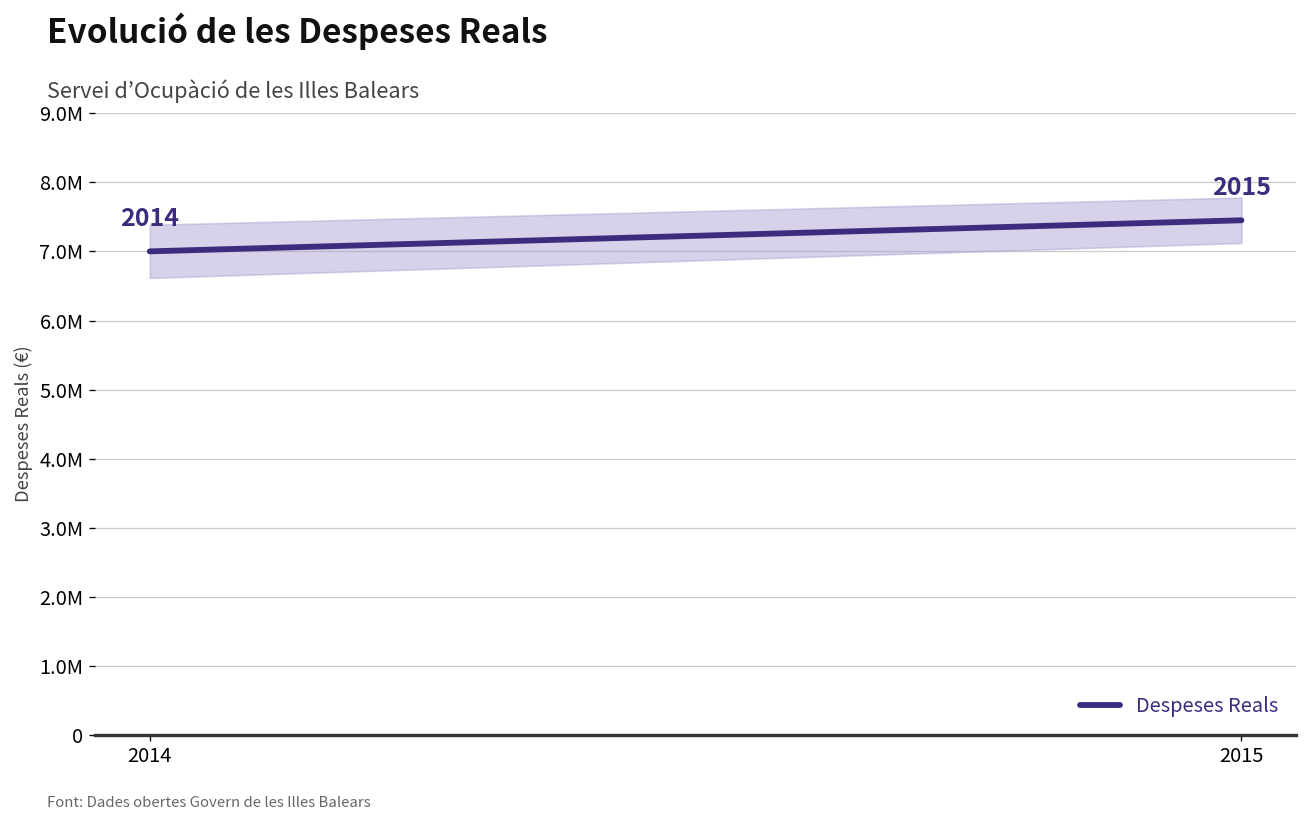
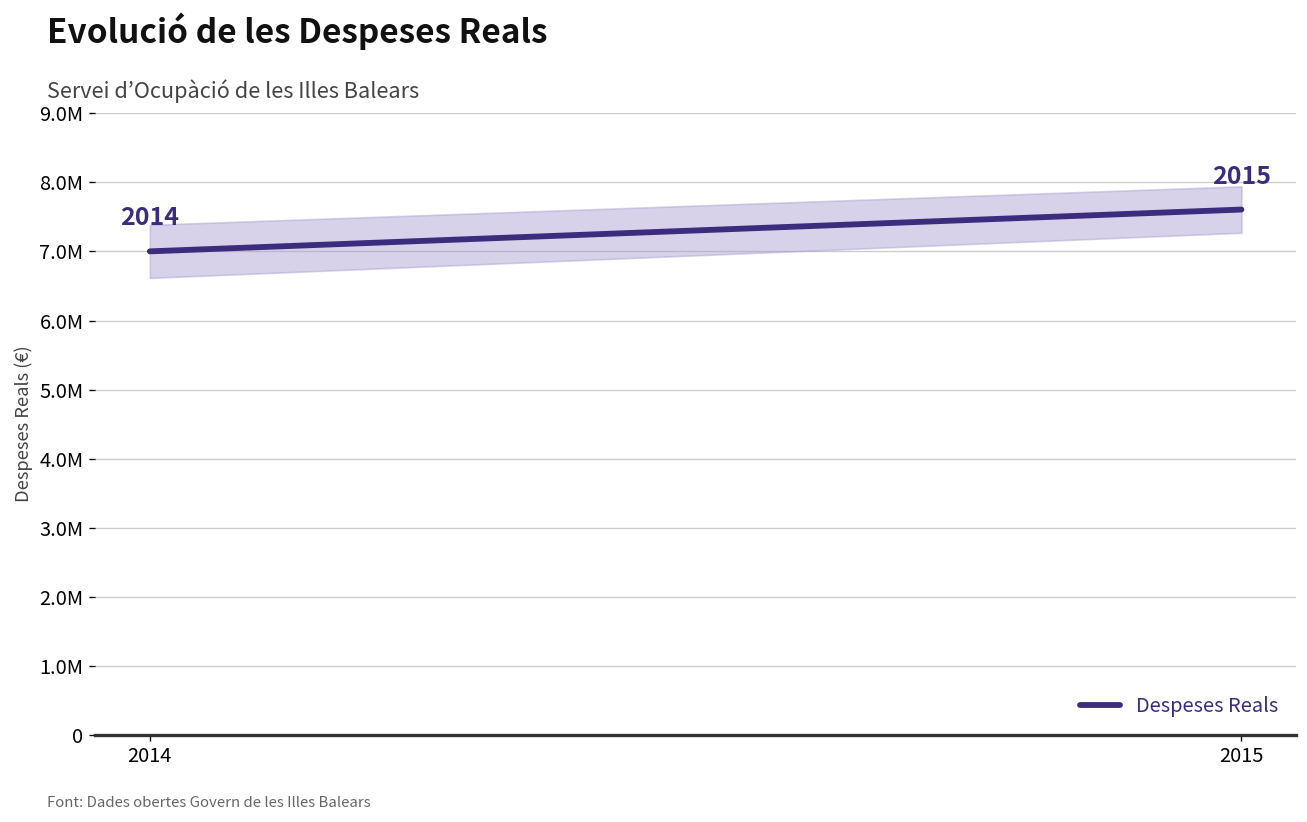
  {
    "Despeses Reals": {
      "2014": 7000000,
-     "2015": 7500000
+     "2015": 7600000
    }
  }
